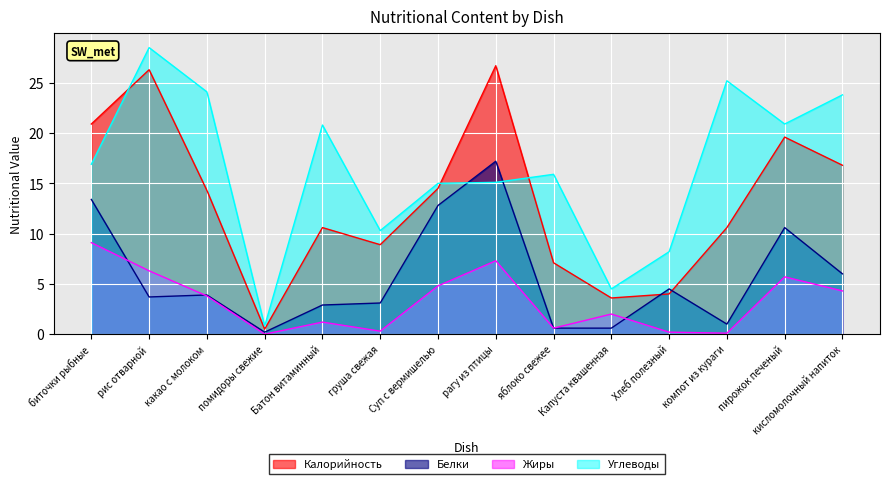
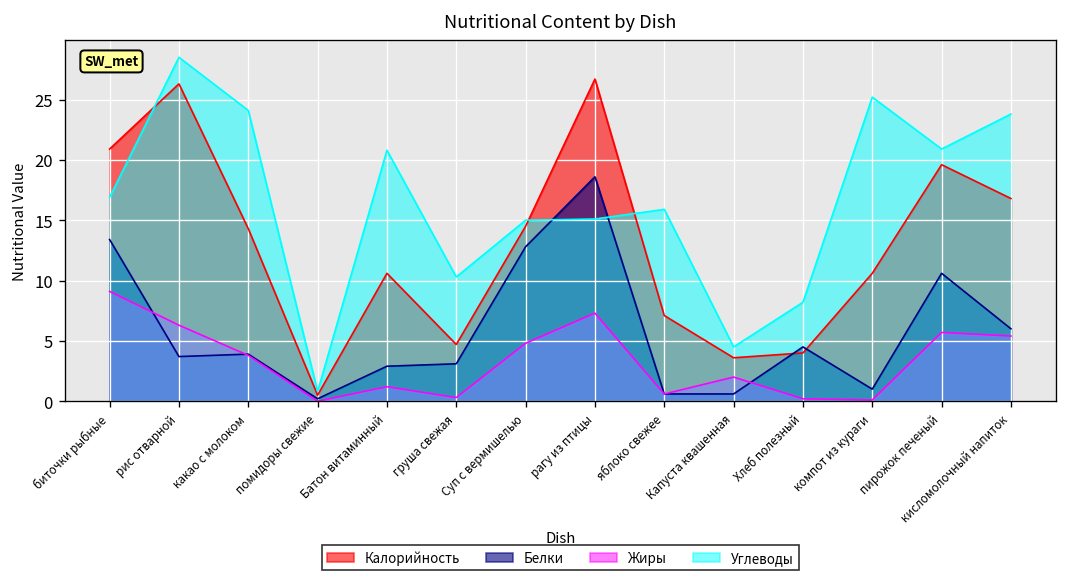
  {
    "Калорийность": {
      "биточки рыбные": 20.9,
      "рис отварной": 26.3,
      "какао с молоком": 14.3,
      "помидоры свежие": 0.5,
      "Батон витаминный": 10.6,
-     "груша свежая": 8.9,
+     "груша свежая": 4.7,
      "Суп с вермишелью": 14.5,
      "рагу из птицы": 26.7,
      "яблоко свежее": 7.1,
      "Капуста квашенная": 3.6,
      "Хлеб полезный": 4.0,
      "компот из кураги": 10.6,
      "пирожок печеный": 19.6,
      "кисломолочный напиток": 16.8
    },
    "Белки": {
      "биточки рыбные": 13.4,
      "рис отварной": 3.7,
      "Батон витаминный": 2.9,
      "груша свежая": 3.1,
      "Суп с вермишелью": 12.8,
-     "рагу из птицы": 17.2,
+     "рагу из птицы": 18.6,
      "Капуста квашенная": 0.6,
      "Хлеб полезный": 4.5,
      "компот из кураги": 1.0,
      "пирожок печеный": 10.6,
      "кисломолочный напиток": 6.0
    },
    "Жиры": {
      "биточки рыбные": 9.1,
      "рис отварной": 6.3,
      "Батон витаминный": 1.2,
      "груша свежая": 0.3,
      "Суп с вермишелью": 4.8,
      "рагу из птицы": 7.3,
      "Капуста квашенная": 2.0,
      "Хлеб полезный": 0.2,
      "компот из кураги": 0.1,
      "пирожок печеный": 5.7,
-     "кисломолочный напиток": 4.3
+     "кисломолочный напиток": 5.4
    },
    "Углеводы": {
      "биточки рыбные": 16.9,
      "рис отварной": 28.5,
      "какао с молоком": 24.1,
      "помидоры свежие": 0.8,
      "Батон витаминный": 20.8,
      "груша свежая": 10.3,
      "Суп с вермишелью": 15.0,
      "рагу из птицы": 15.1,
      "яблоко свежее": 15.9,
      "Капуста квашенная": 4.5,
      "Хлеб полезный": 8.2,
      "компот из кураги": 25.2,
      "пирожок печеный": 20.9,
      "кисломолочный напиток": 23.8
    }
  }
